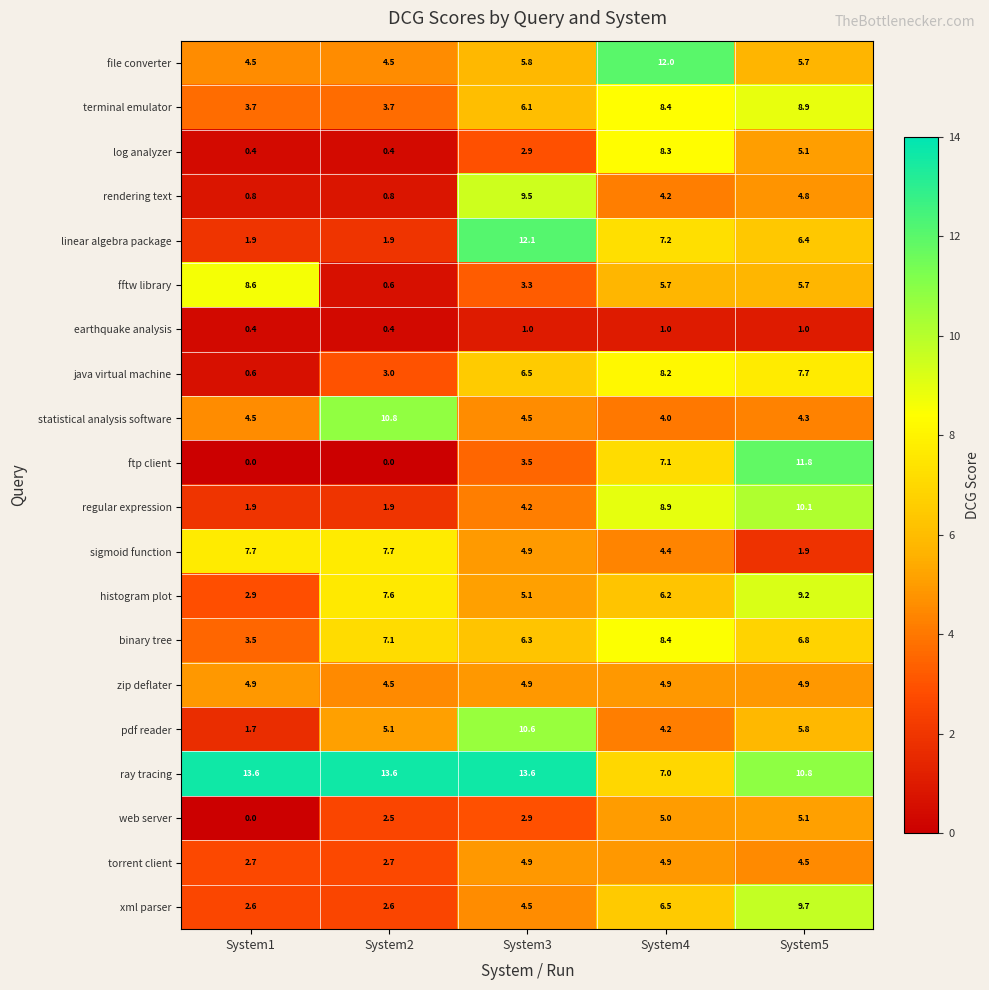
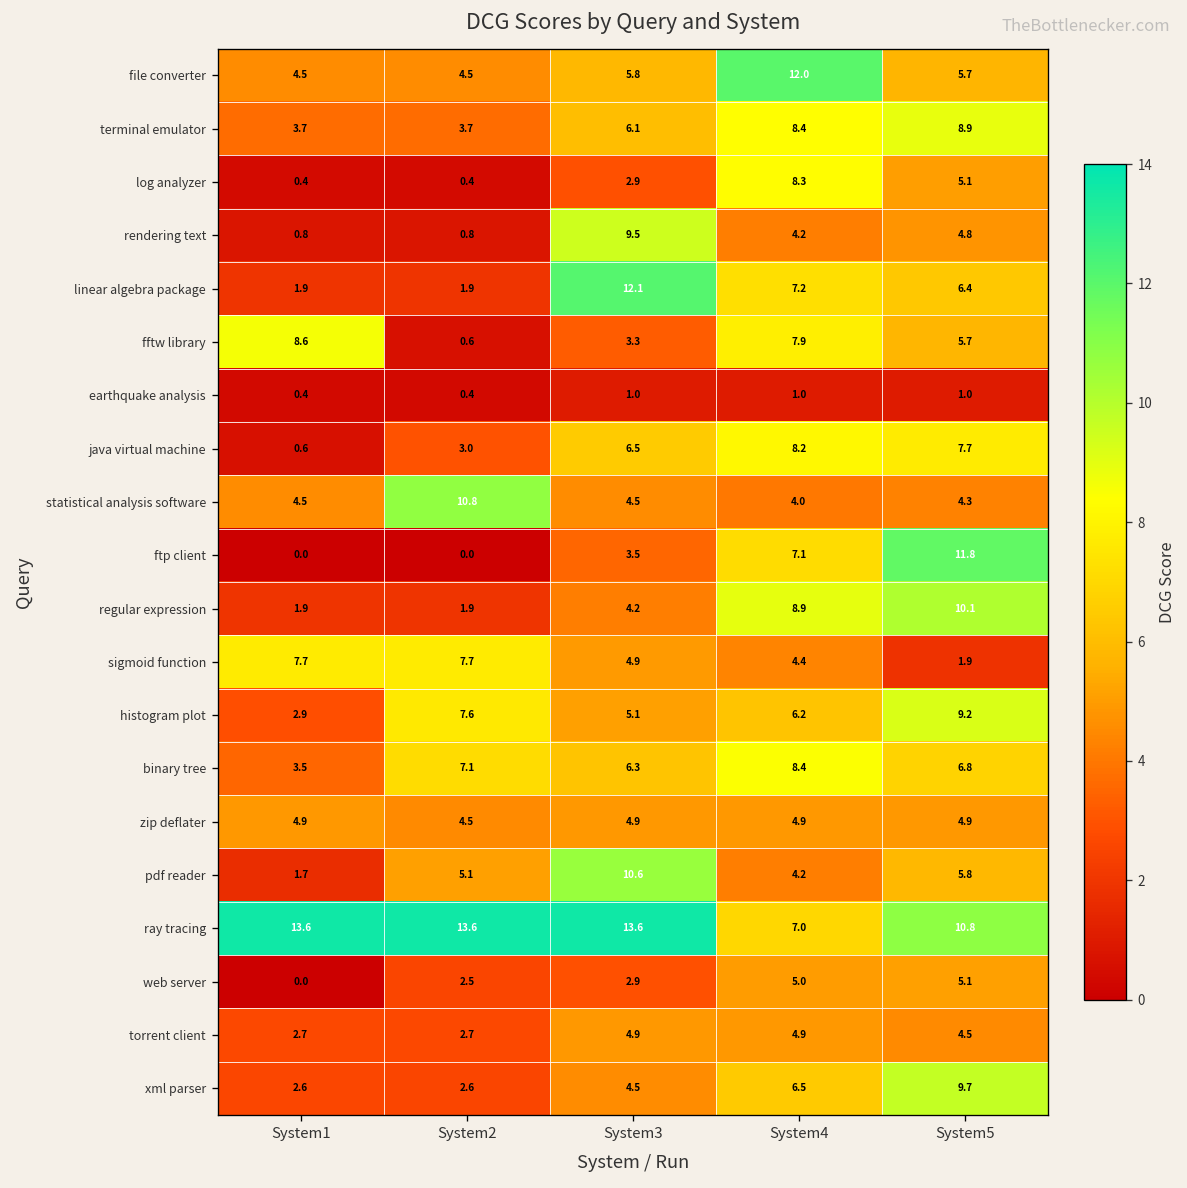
  {
    "file converter": {
      "System1": 4.5,
      "System2": 4.5,
      "System3": 5.8,
      "System4": 12.0,
      "System5": 5.7
    },
    "terminal emulator": {
      "System1": 3.7,
      "System2": 3.7,
      "System3": 6.1,
      "System4": 8.4,
      "System5": 8.9
    },
    "log analyzer": {
      "System1": 0.4,
      "System2": 0.4,
      "System3": 2.9,
      "System4": 8.3,
      "System5": 5.1
    },
    "rendering text": {
      "System1": 0.8,
      "System2": 0.8,
      "System3": 9.5,
      "System4": 4.2,
      "System5": 4.8
    },
    "linear algebra package": {
      "System1": 1.9,
      "System2": 1.9,
      "System3": 12.1,
      "System4": 7.2,
      "System5": 6.4
    },
    "fftw library": {
      "System1": 8.6,
      "System2": 0.6,
      "System3": 3.3,
-     "System4": 5.7,
+     "System4": 7.9,
      "System5": 5.7
    },
    "earthquake analysis": {
      "System1": 0.4,
      "System2": 0.4,
      "System3": 1.0,
      "System4": 1.0,
      "System5": 1.0
    },
    "java virtual machine": {
      "System1": 0.6,
      "System2": 3.0,
      "System3": 6.5,
      "System4": 8.2,
      "System5": 7.7
    },
    "statistical analysis software": {
      "System1": 4.5,
      "System2": 10.8,
      "System3": 4.5,
      "System4": 4.0,
      "System5": 4.3
    },
    "ftp client": {
      "System1": 0.0,
      "System2": 0.0,
      "System3": 3.5,
      "System4": 7.1,
      "System5": 11.8
    },
    "regular expression": {
      "System1": 1.9,
      "System2": 1.9,
      "System3": 4.2,
      "System4": 8.9,
      "System5": 10.1
    },
    "sigmoid function": {
      "System1": 7.7,
      "System2": 7.7,
      "System3": 4.9,
      "System4": 4.4,
      "System5": 1.9
    },
    "histogram plot": {
      "System1": 2.9,
      "System2": 7.6,
      "System3": 5.1,
      "System4": 6.2,
      "System5": 9.2
    },
    "binary tree": {
      "System1": 3.5,
      "System2": 7.1,
      "System3": 6.3,
      "System4": 8.4,
      "System5": 6.8
    },
    "zip deflater": {
      "System1": 4.9,
      "System2": 4.5,
      "System3": 4.9,
      "System4": 4.9,
      "System5": 4.9
    },
    "pdf reader": {
      "System1": 1.7,
      "System2": 5.1,
      "System3": 10.6,
      "System4": 4.2,
      "System5": 5.8
    },
    "ray tracing": {
      "System1": 13.6,
      "System2": 13.6,
      "System3": 13.6,
      "System4": 7.0,
      "System5": 10.8
    },
    "web server": {
      "System1": 0.0,
      "System2": 2.5,
      "System3": 2.9,
      "System4": 5.0,
      "System5": 5.1
    },
    "torrent client": {
      "System1": 2.7,
      "System2": 2.7,
      "System3": 4.9,
      "System4": 4.9,
      "System5": 4.5
    },
    "xml parser": {
      "System1": 2.6,
      "System2": 2.6,
      "System3": 4.5,
      "System4": 6.5,
      "System5": 9.7
    }
  }
